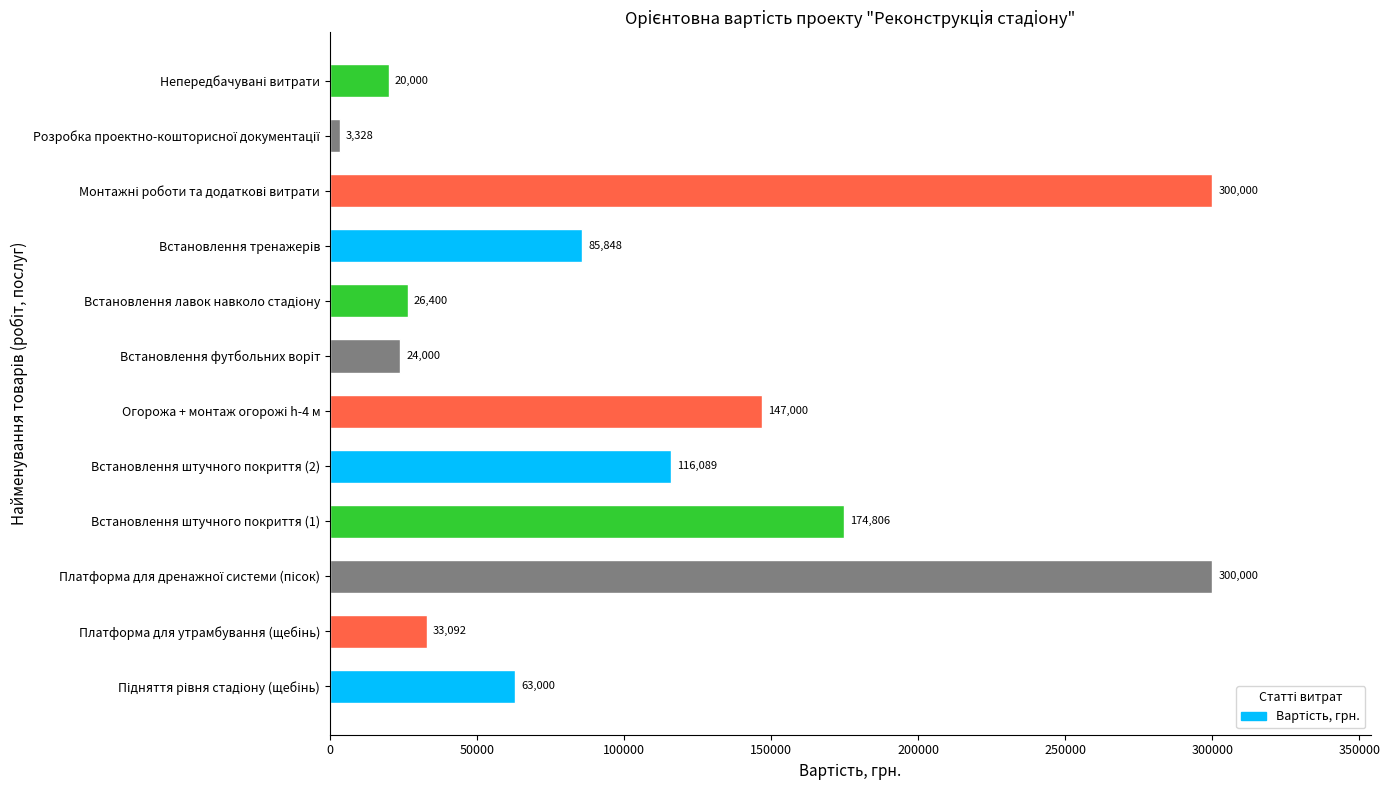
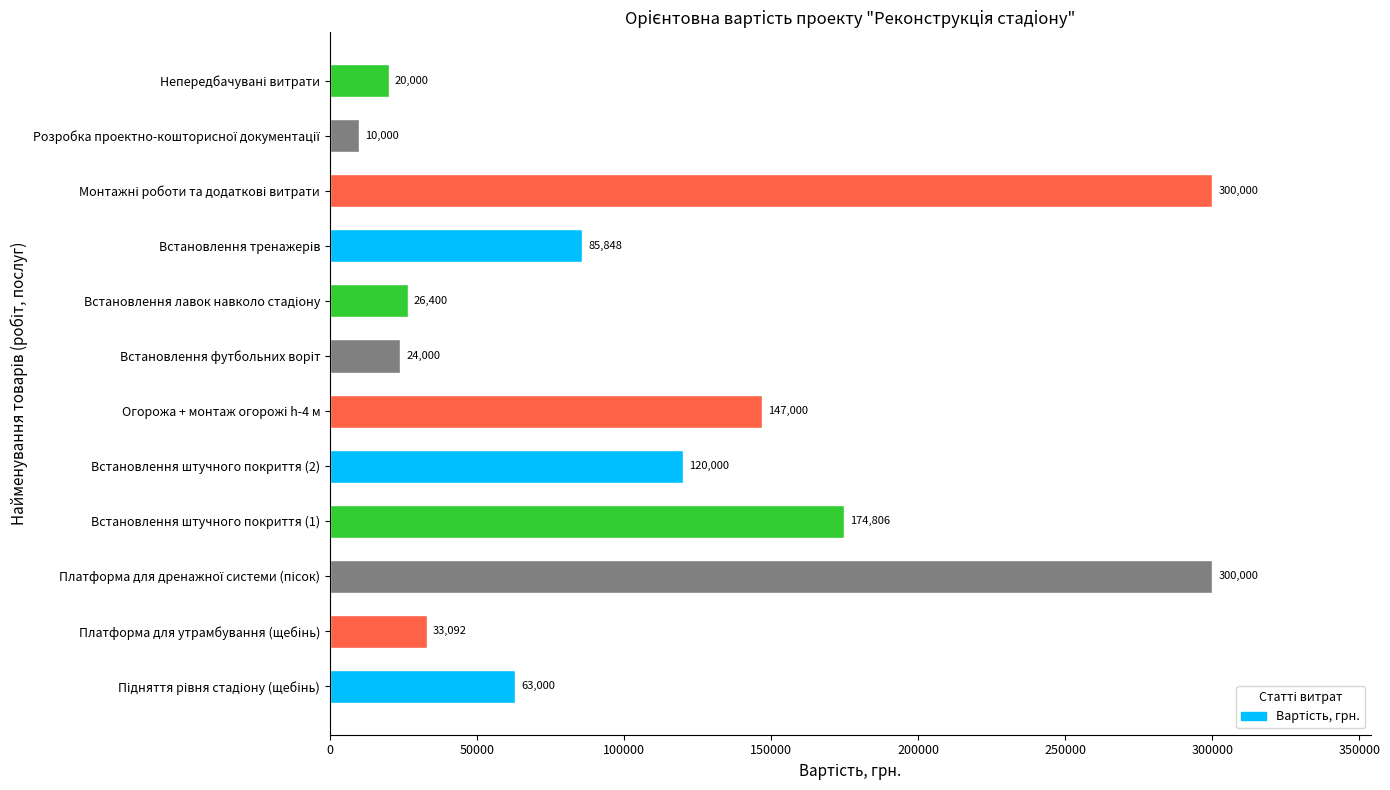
  {
    "Непередбачувані витрати": "20,000",
-   "Розробка проектно-кошторисної документації": "3,328",
+   "Розробка проектно-кошторисної документації": "10,000",
    "Монтажні роботи та додаткові витрати": "300,000",
    "Встановлення тренажерів": "85,848",
    "Встановлення лавок навколо стадіону": "26,400",
    "Встановлення футбольних воріт": "24,000",
    "Огорожа + монтаж огорожі h-4 м": "147,000",
-   "Встановлення штучного покриття (2)": "116,089",
+   "Встановлення штучного покриття (2)": "120,000",
    "Встановлення штучного покриття (1)": "174,806",
    "Платформа для дренажної системи (пісок)": "300,000",
    "Платформа для утрамбування (щебінь)": "33,092",
    "Підняття рівня стадіону (щебінь)": "63,000"
  }
